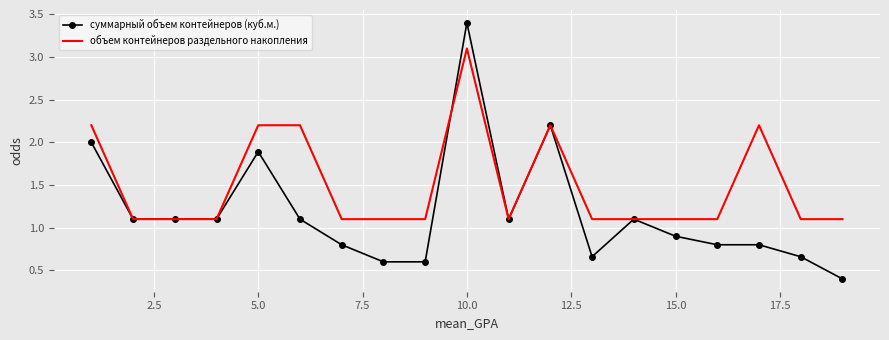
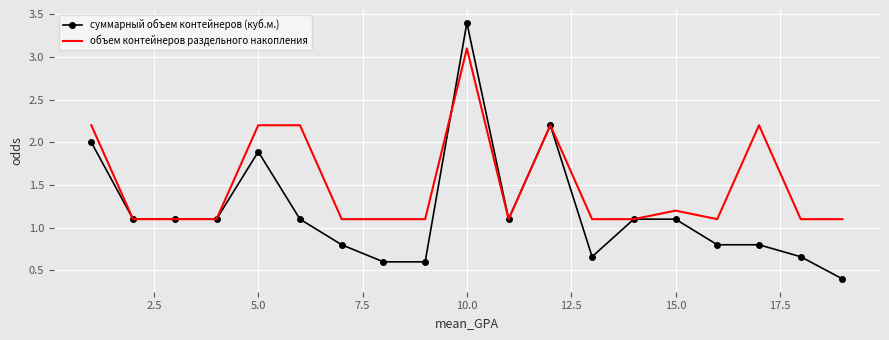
  {
    "суммарный объем контейнеров (куб.м.)": {
      "5.0": 1.9,
      "10.0": 3.4,
-     "15.0": 0.9
+     "15.0": 1.1
    },
    "объем контейнеров раздельного накопления": {
      "5.0": 2.2,
      "10.0": 3.1,
-     "15.0": 1.1
+     "15.0": 1.2
    }
  }
